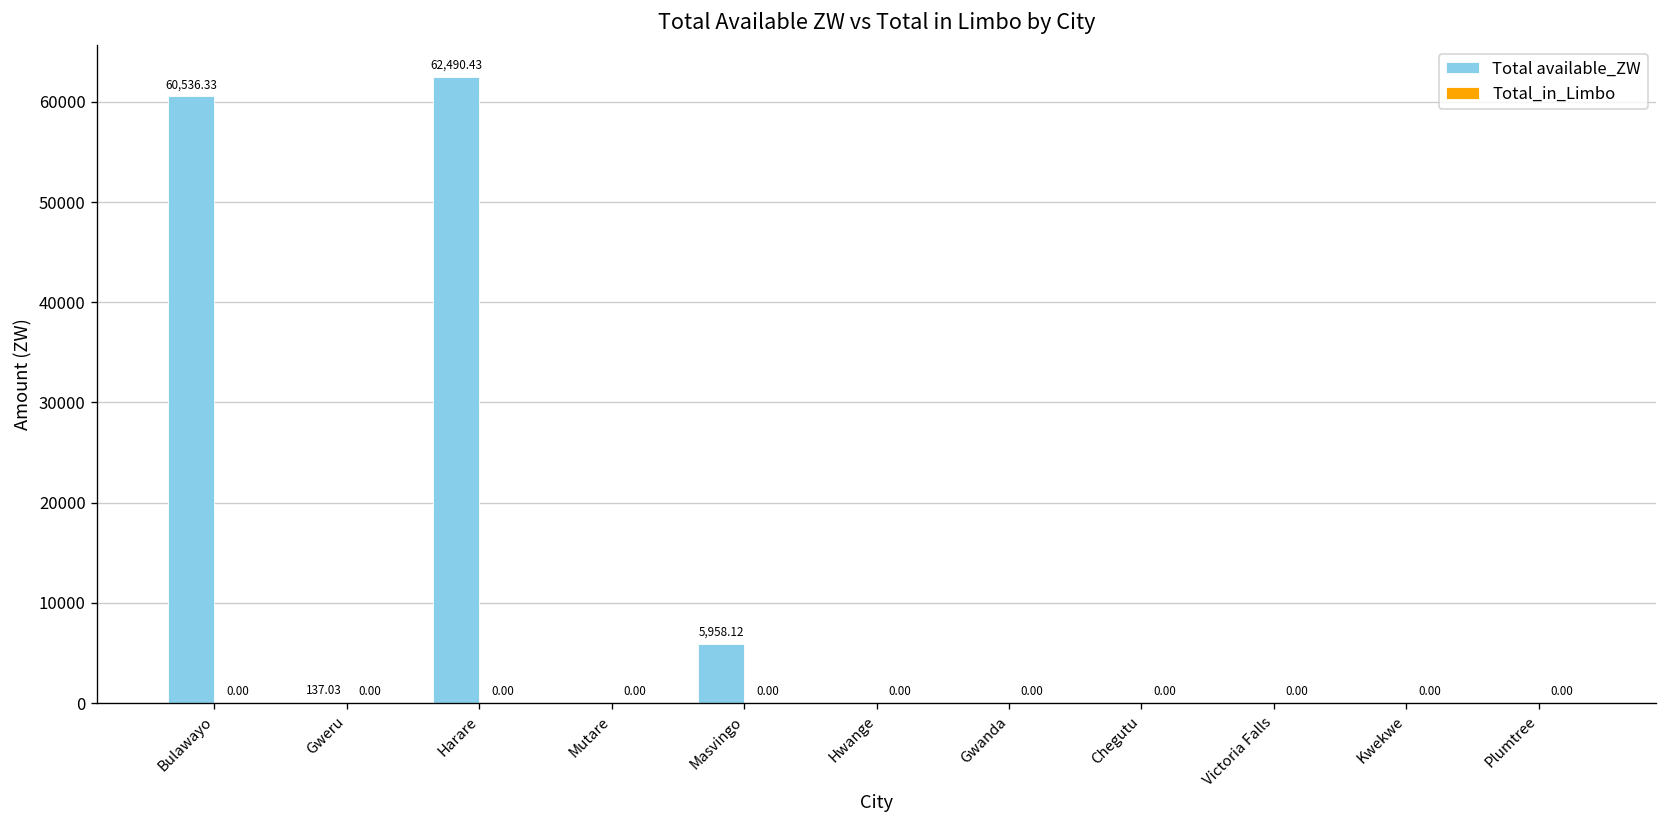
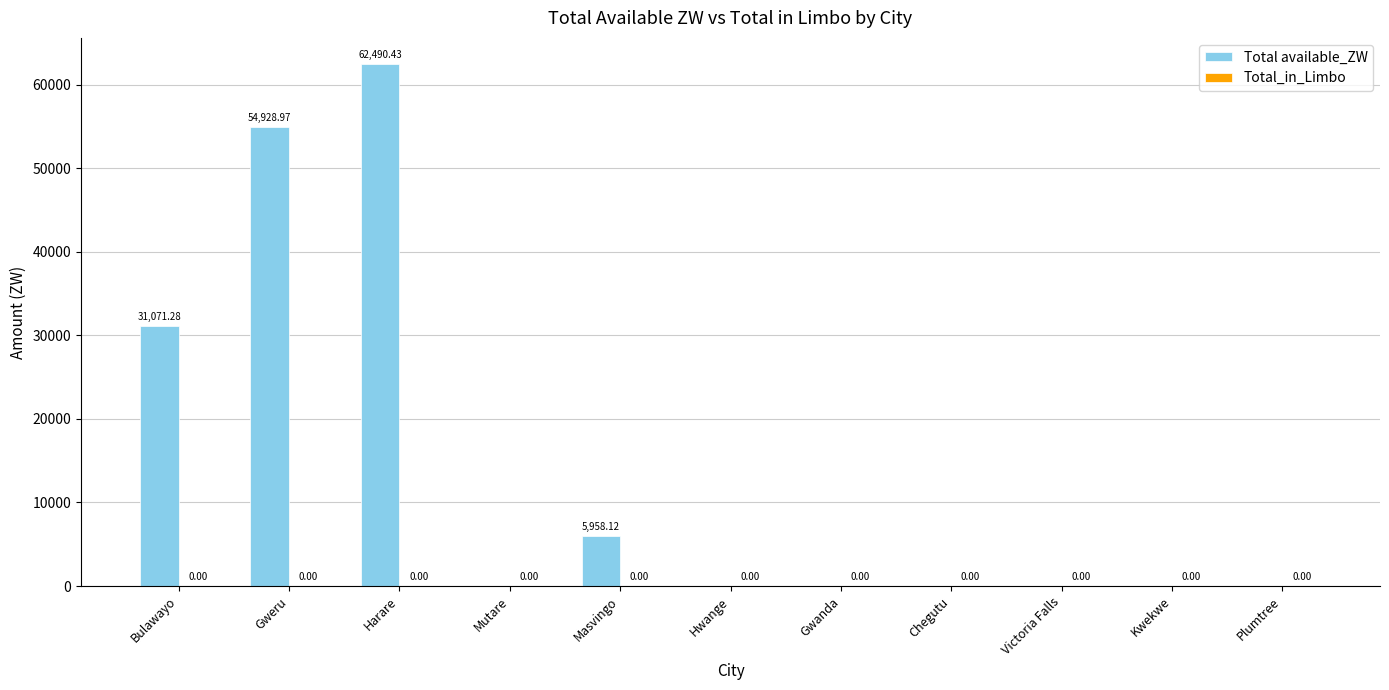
  {
    "Total available_ZW": {
-     "Bulawayo": "60,536.33",
-     "Gweru": "137.03",
+     "Bulawayo": "31,071.28",
+     "Gweru": "54,928.97",
      "Harare": "62,490.43",
      "Masvingo": "5,958.12"
    },
    "Total_in_Limbo": {
      "Bulawayo": "0.00",
      "Gweru": "0.00",
      "Harare": "0.00",
      "Mutare": "0.00",
      "Masvingo": "0.00",
      "Hwange": "0.00",
      "Gwanda": "0.00",
      "Chegutu": "0.00",
      "Victoria Falls": "0.00",
      "Kwekwe": "0.00",
      "Plumtree": "0.00"
    }
  }
